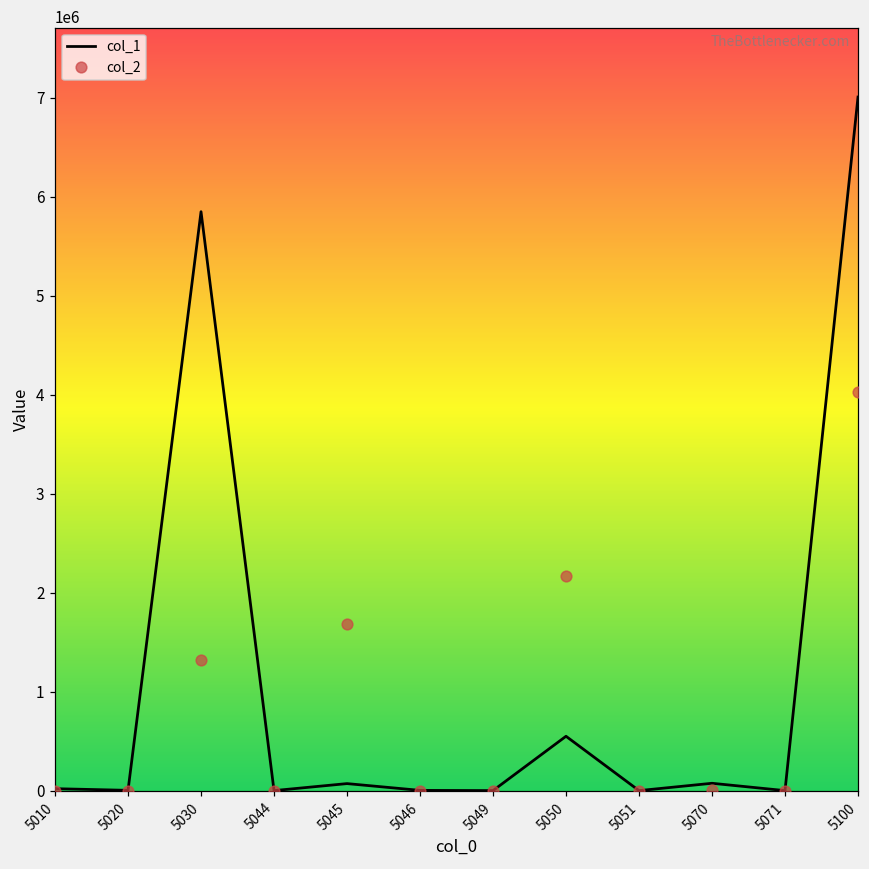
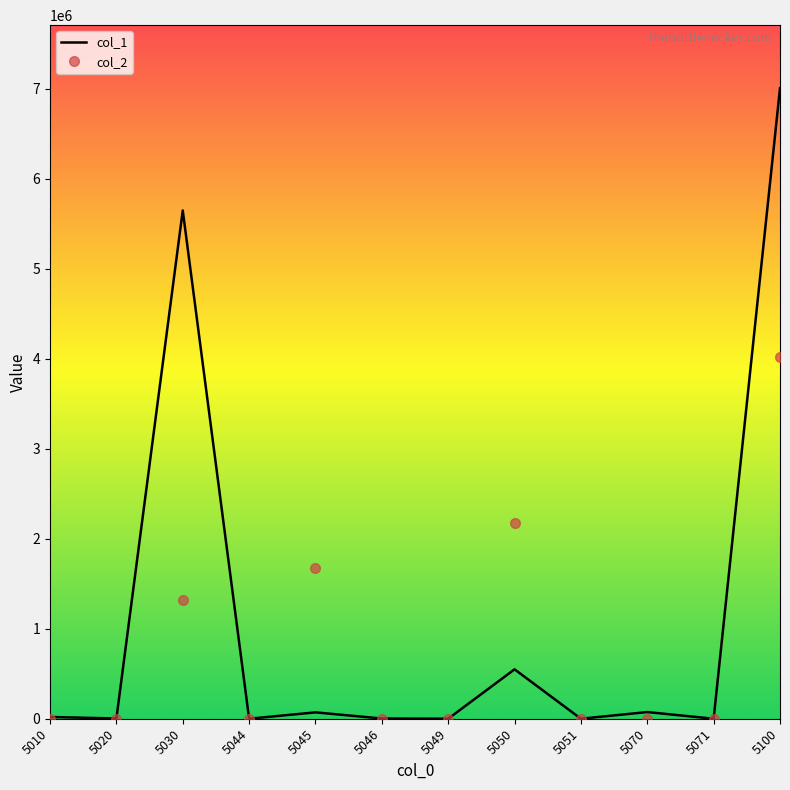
  {
    "col_1": {
-     "5030": 5800000,
+     "5030": 5600000,
      "5045": 100000,
      "5050": 500000,
      "5070": 100000,
      "5100": 7000000
    },
    "col_2": {
      "5030": 1300000,
      "5045": 1700000,
      "5050": 2200000,
      "5070": 0,
      "5100": 4000000
    }
  }
